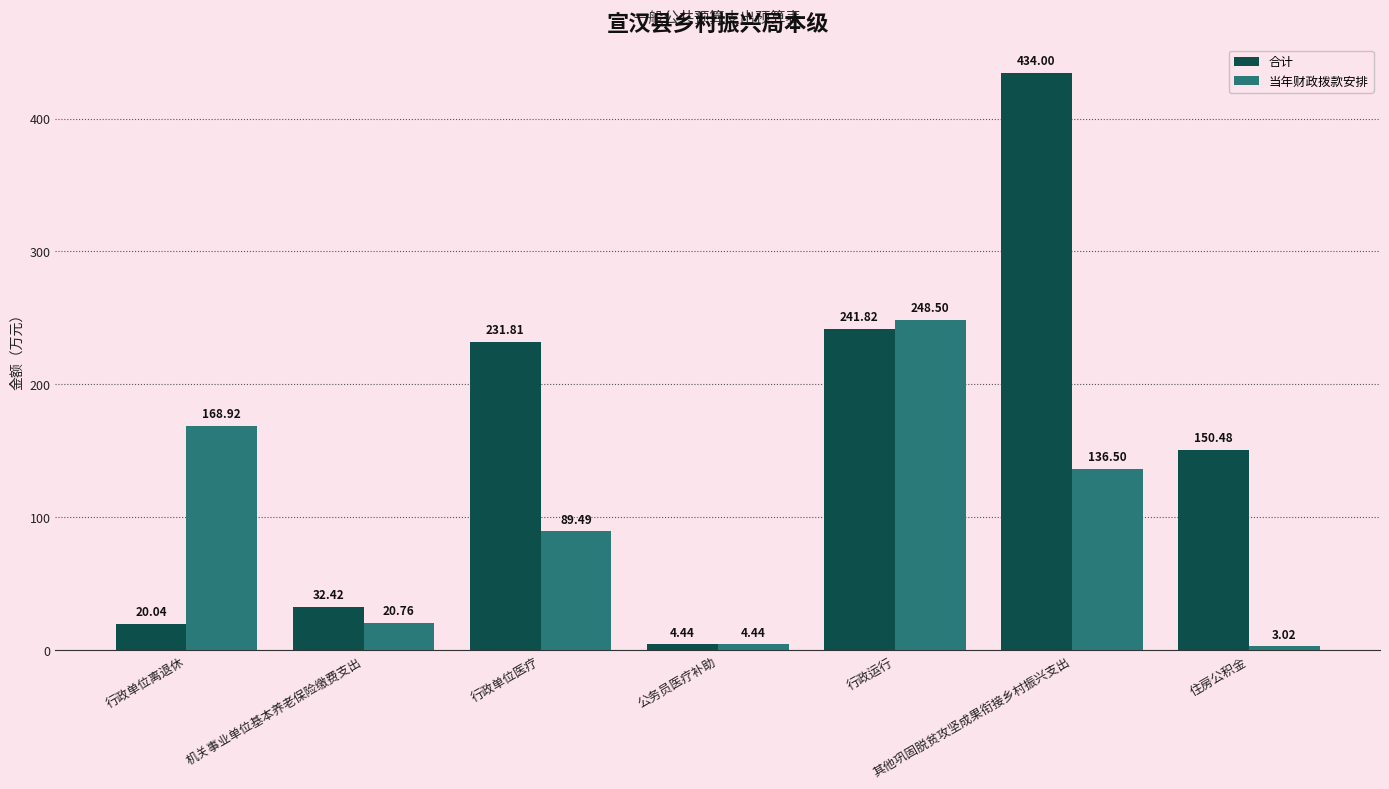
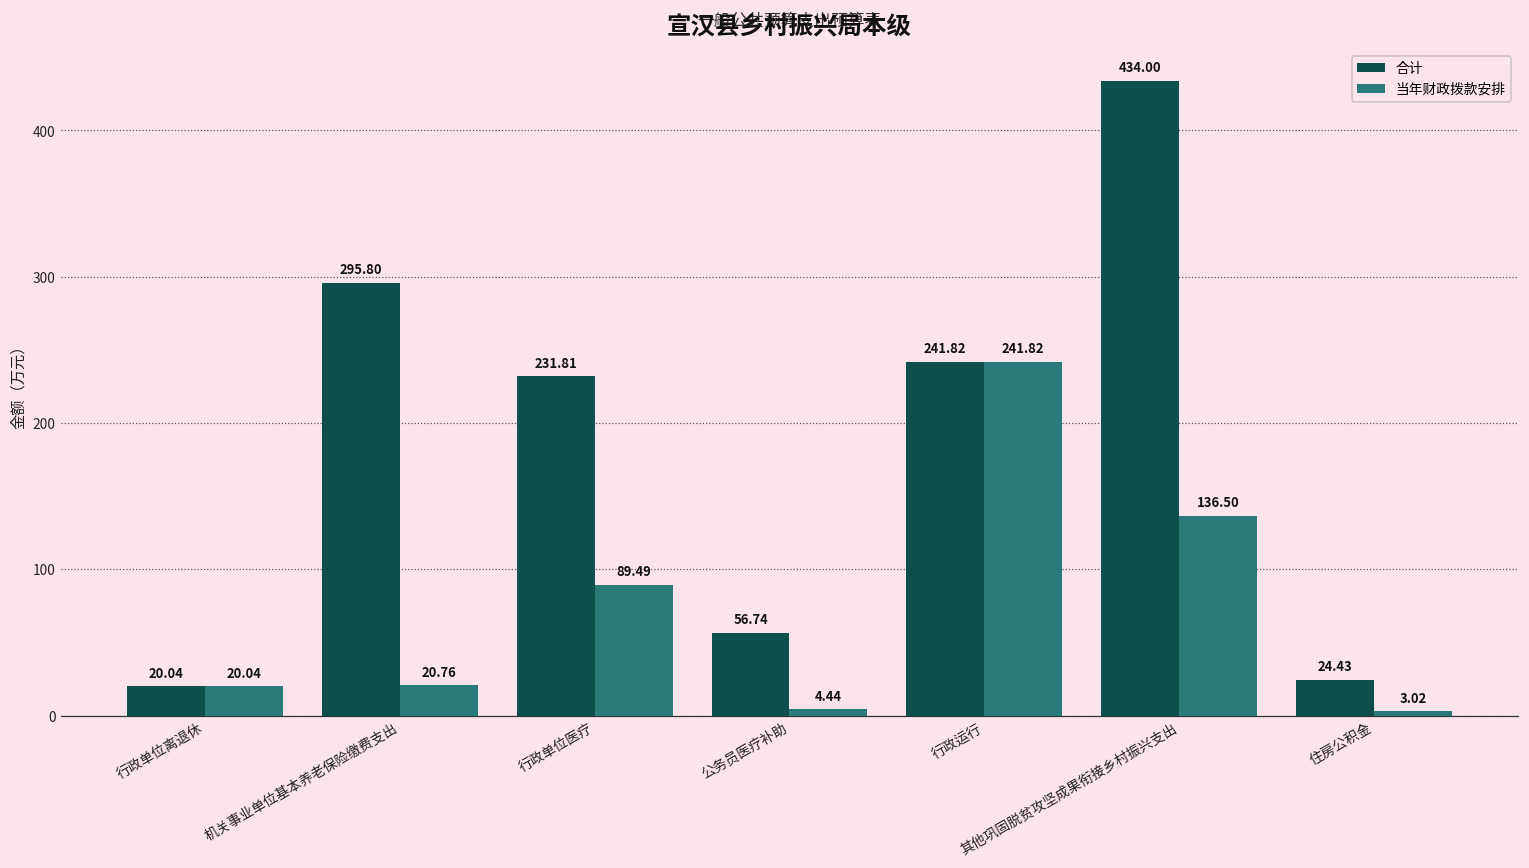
  {
    "合计": {
      "行政单位离退休": 20.04,
-     "机关事业单位基本养老保险缴费支出": 32.42,
+     "机关事业单位基本养老保险缴费支出": 295.80,
      "行政单位医疗": 231.81,
-     "公务员医疗补助": 4.44,
+     "公务员医疗补助": 56.74,
      "行政运行": 241.82,
      "其他巩固脱贫攻坚成果衔接乡村振兴支出": 434.00,
-     "住房公积金": 150.48
+     "住房公积金": 24.43
    },
    "当年财政拨款安排": {
-     "行政单位离退休": 168.92,
+     "行政单位离退休": 20.04,
      "机关事业单位基本养老保险缴费支出": 20.76,
      "行政单位医疗": 89.49,
      "公务员医疗补助": 4.44,
-     "行政运行": 248.50,
+     "行政运行": 241.82,
      "其他巩固脱贫攻坚成果衔接乡村振兴支出": 136.50,
      "住房公积金": 3.02
    }
  }
